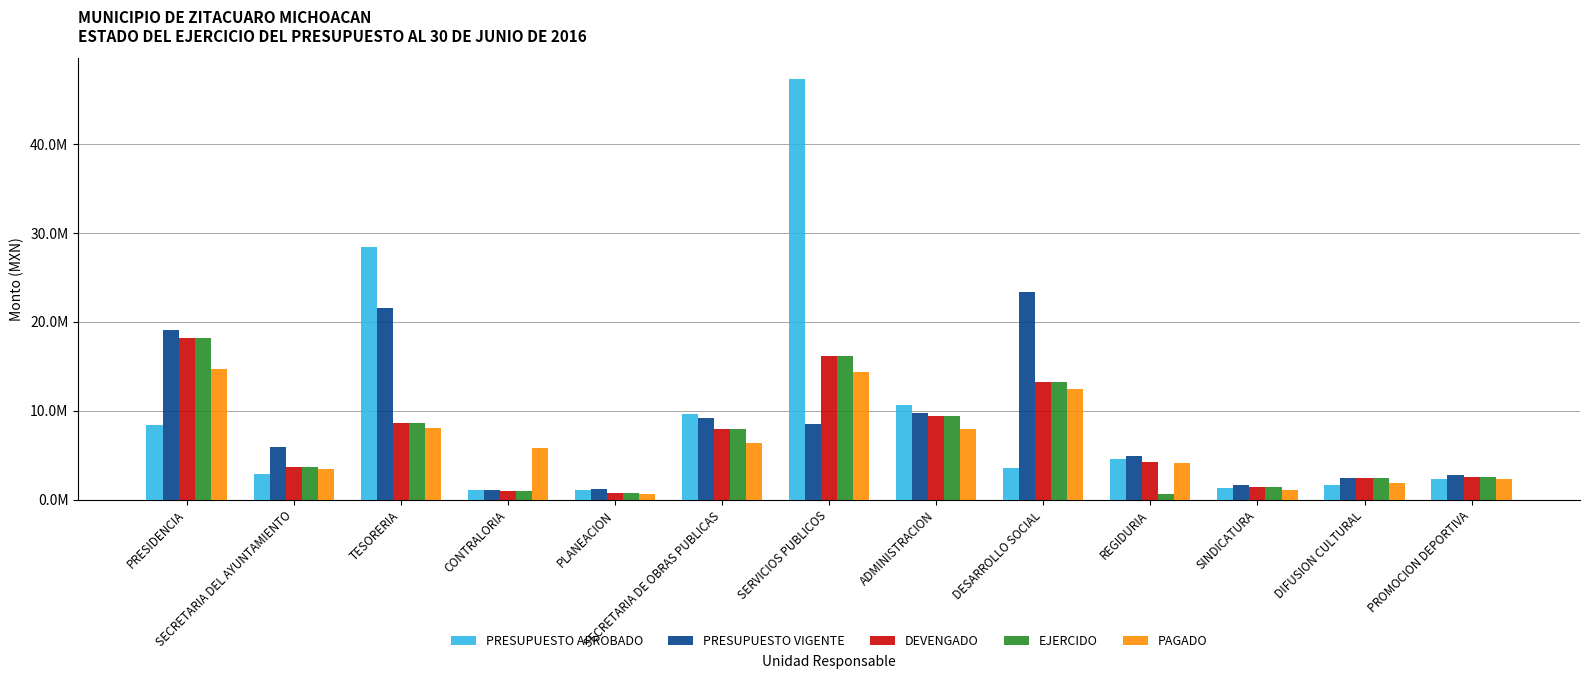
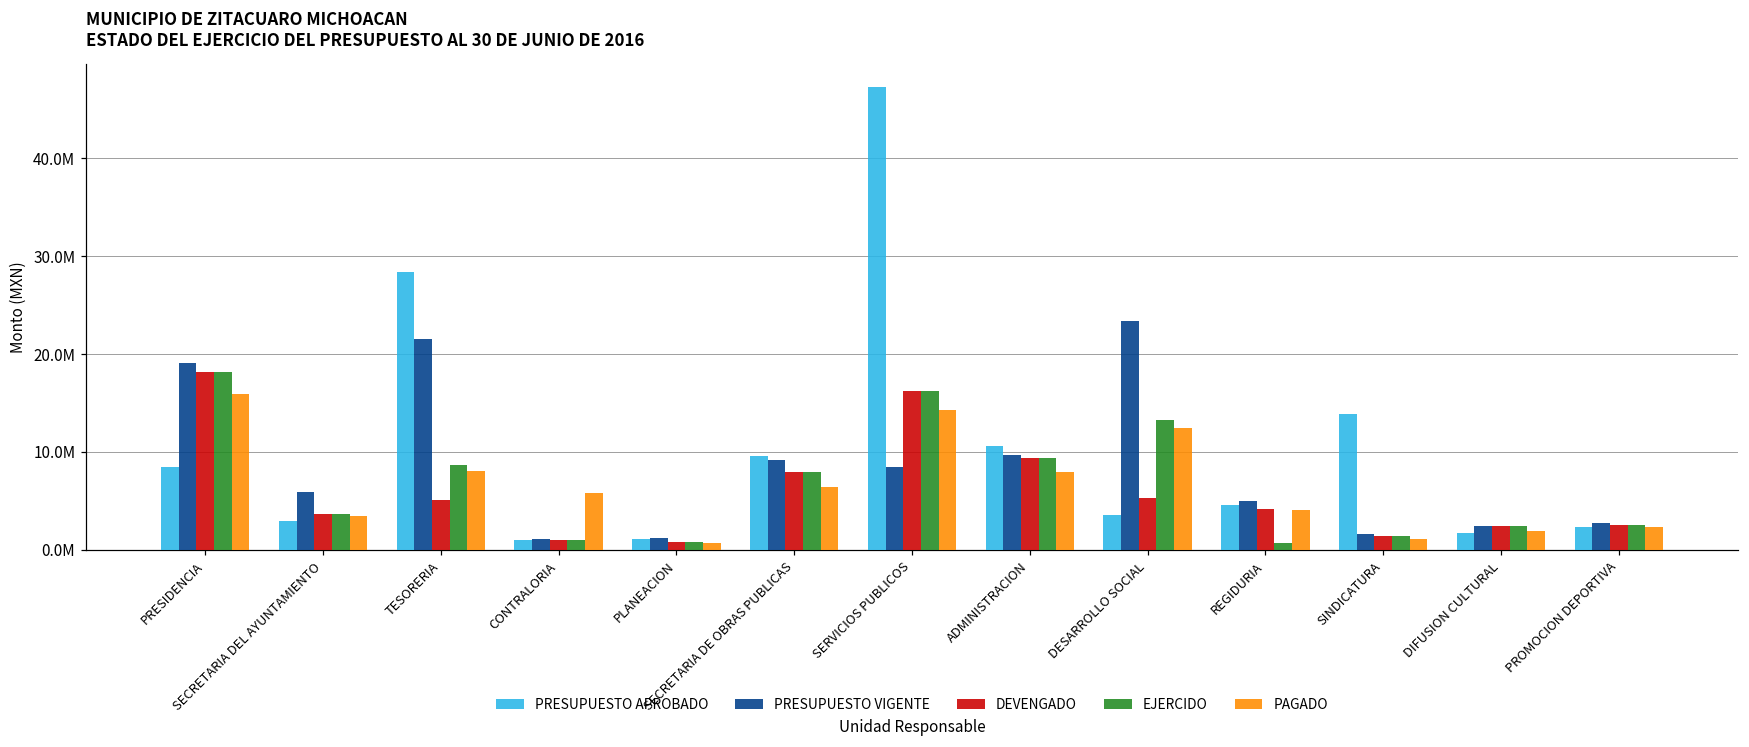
  {
    "PRESUPUESTO APROBADO": {
      "PRESIDENCIA": 8000000,
      "SECRETARIA DEL AYUNTAMIENTO": 3000000,
      "TESORERIA": 28000000,
      "CONTRALORIA": 1000000,
      "PLANEACION": 1000000,
      "SECRETARIA DE OBRAS PUBLICAS": 10000000,
      "SERVICIOS PUBLICOS": 47000000,
      "ADMINISTRACION": 11000000,
      "DESARROLLO SOCIAL": 4000000,
      "REGIDURIA": 5000000,
-     "SINDICATURA": 1000000,
+     "SINDICATURA": 14000000,
      "DIFUSION CULTURAL": 2000000,
      "PROMOCION DEPORTIVA": 2000000
    },
    "PRESUPUESTO VIGENTE": {
      "PRESIDENCIA": 19000000,
      "SECRETARIA DEL AYUNTAMIENTO": 6000000,
      "TESORERIA": 22000000,
      "CONTRALORIA": 1000000,
      "PLANEACION": 1000000,
      "SECRETARIA DE OBRAS PUBLICAS": 9000000,
      "SERVICIOS PUBLICOS": 8000000,
      "ADMINISTRACION": 10000000,
      "DESARROLLO SOCIAL": 23000000,
      "REGIDURIA": 5000000,
      "SINDICATURA": 2000000,
      "DIFUSION CULTURAL": 2000000,
      "PROMOCION DEPORTIVA": 3000000
    },
    "DEVENGADO": {
      "PRESIDENCIA": 18000000,
      "SECRETARIA DEL AYUNTAMIENTO": 4000000,
-     "TESORERIA": 9000000,
+     "TESORERIA": 5000000,
      "CONTRALORIA": 1000000,
      "PLANEACION": 1000000,
      "SECRETARIA DE OBRAS PUBLICAS": 8000000,
      "SERVICIOS PUBLICOS": 16000000,
      "ADMINISTRACION": 9000000,
-     "DESARROLLO SOCIAL": 13000000,
+     "DESARROLLO SOCIAL": 5000000,
      "REGIDURIA": 4000000,
      "SINDICATURA": 1000000,
      "DIFUSION CULTURAL": 2000000,
      "PROMOCION DEPORTIVA": 3000000
    },
    "EJERCIDO": {
      "PRESIDENCIA": 18000000,
      "SECRETARIA DEL AYUNTAMIENTO": 4000000,
      "TESORERIA": 9000000,
      "CONTRALORIA": 1000000,
      "PLANEACION": 1000000,
      "SECRETARIA DE OBRAS PUBLICAS": 8000000,
      "SERVICIOS PUBLICOS": 16000000,
      "ADMINISTRACION": 9000000,
      "DESARROLLO SOCIAL": 13000000,
      "REGIDURIA": 1000000,
      "SINDICATURA": 1000000,
      "DIFUSION CULTURAL": 2000000,
      "PROMOCION DEPORTIVA": 3000000
    },
    "PAGADO": {
-     "PRESIDENCIA": 15000000,
+     "PRESIDENCIA": 16000000,
      "SECRETARIA DEL AYUNTAMIENTO": 3000000,
      "TESORERIA": 8000000,
      "CONTRALORIA": 6000000,
      "PLANEACION": 1000000,
      "SECRETARIA DE OBRAS PUBLICAS": 6000000,
      "SERVICIOS PUBLICOS": 14000000,
      "ADMINISTRACION": 8000000,
      "DESARROLLO SOCIAL": 12000000,
      "REGIDURIA": 4000000,
      "SINDICATURA": 1000000,
      "DIFUSION CULTURAL": 2000000,
      "PROMOCION DEPORTIVA": 2000000
    }
  }
